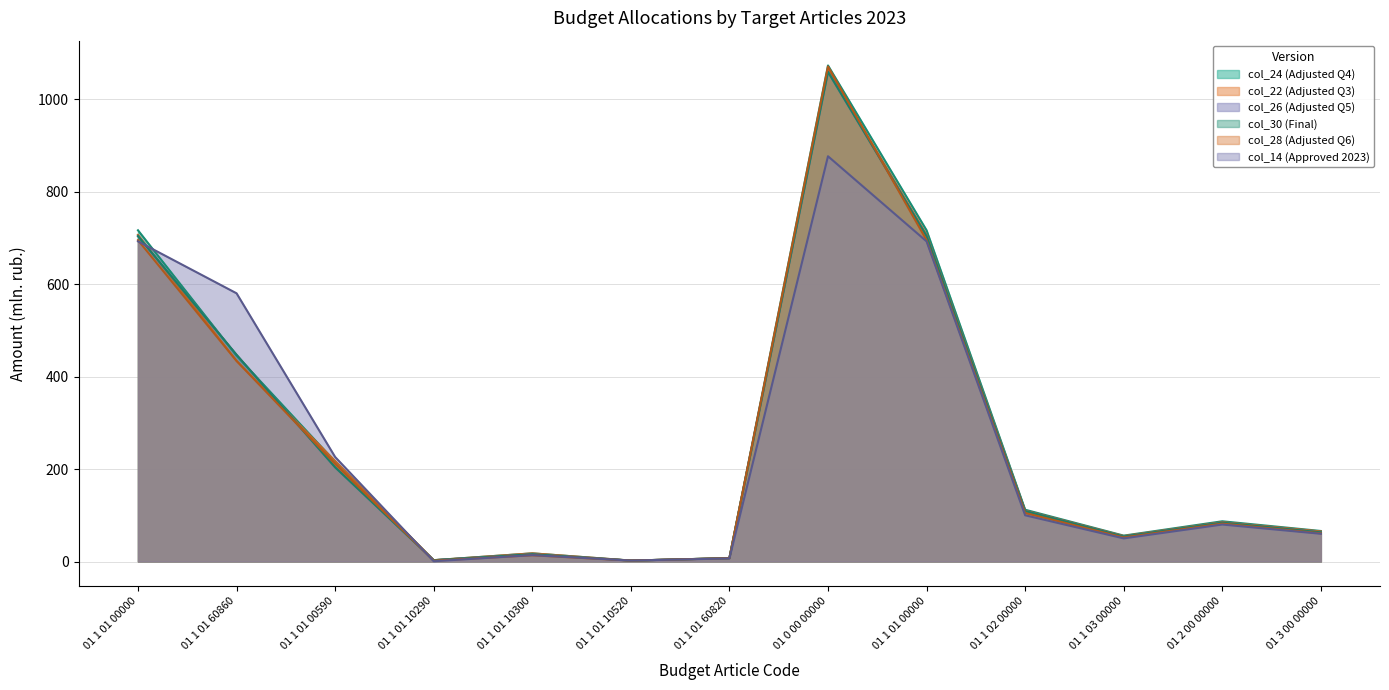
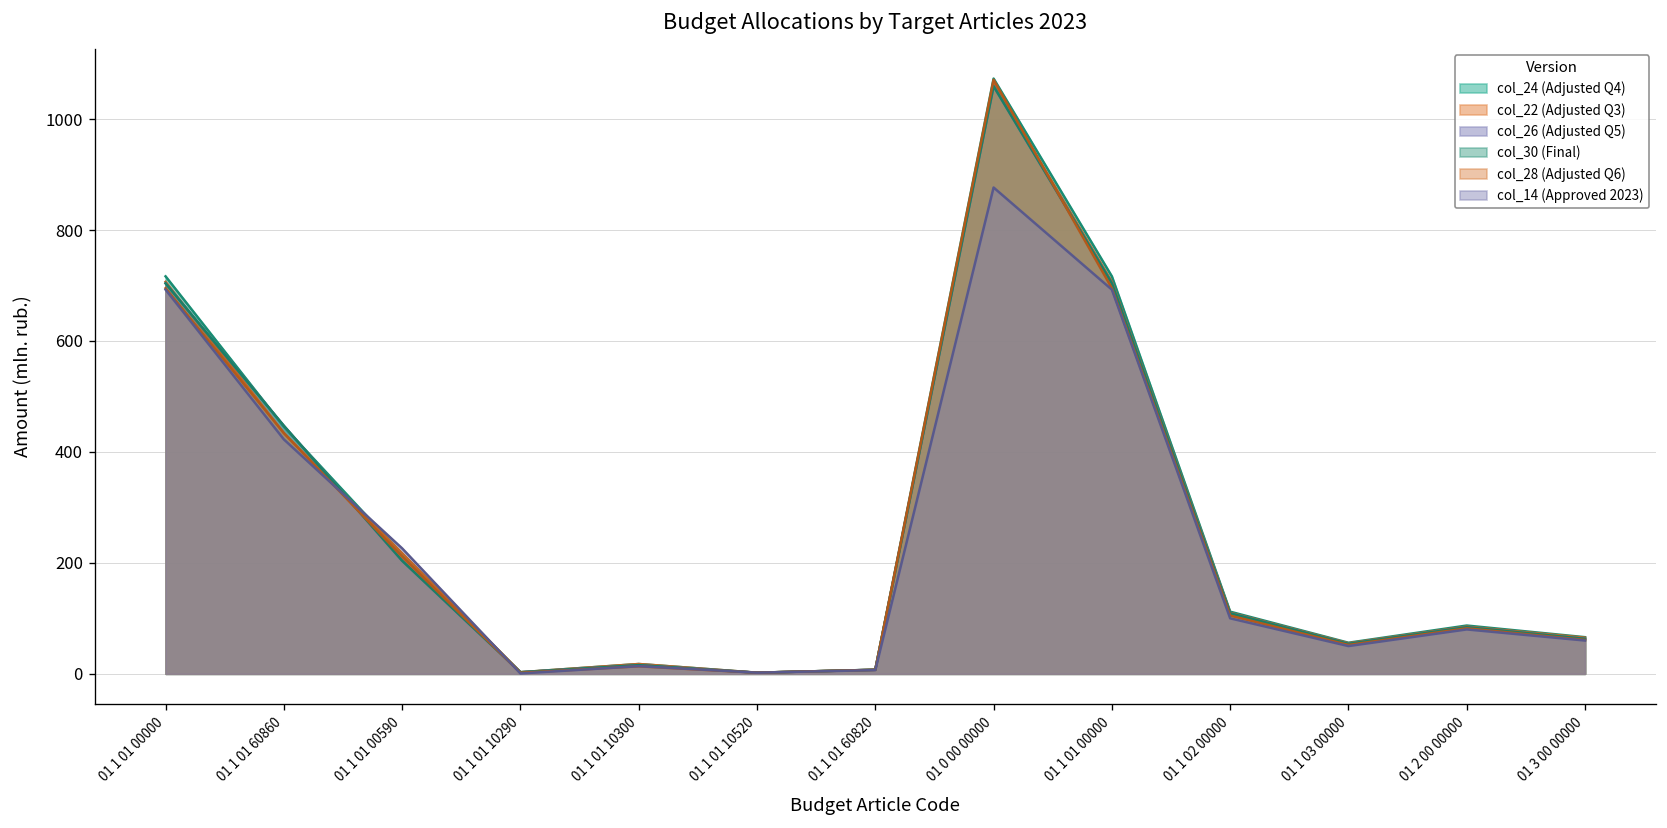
  {
    "col_14 (Approved 2023)": {
-     "01 1 01 60860": 580,
+     "01 1 01 60860": 420,
      "01 1 01 00590": 230,
      "01 0 00 00000": 880
    }
  }
